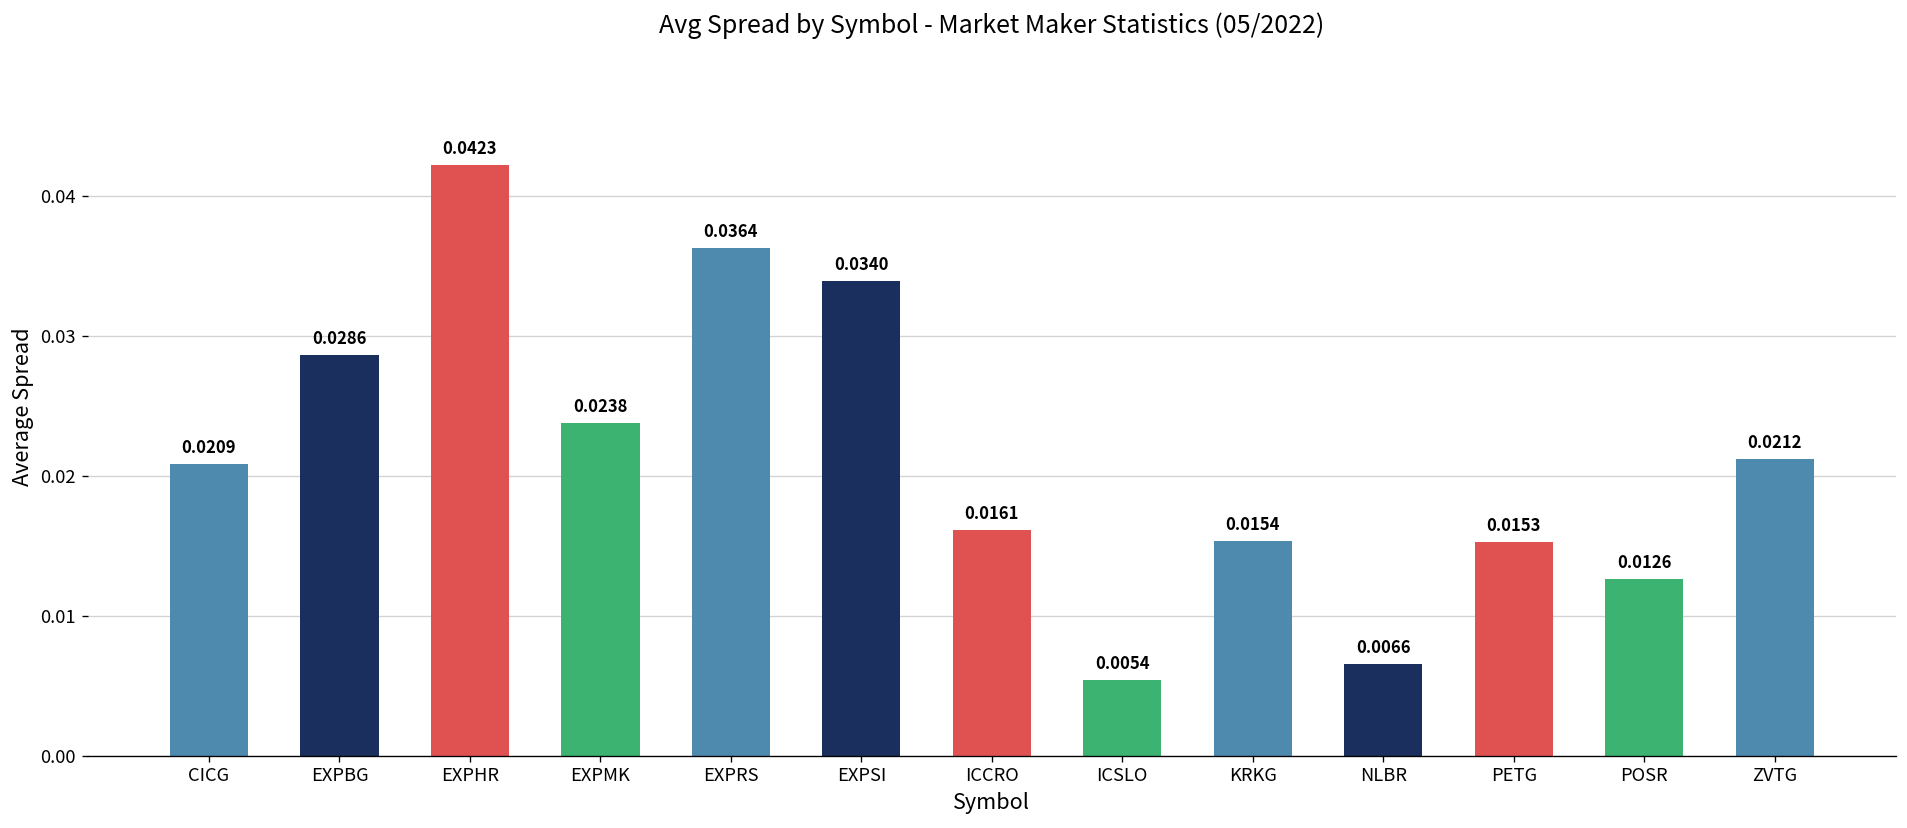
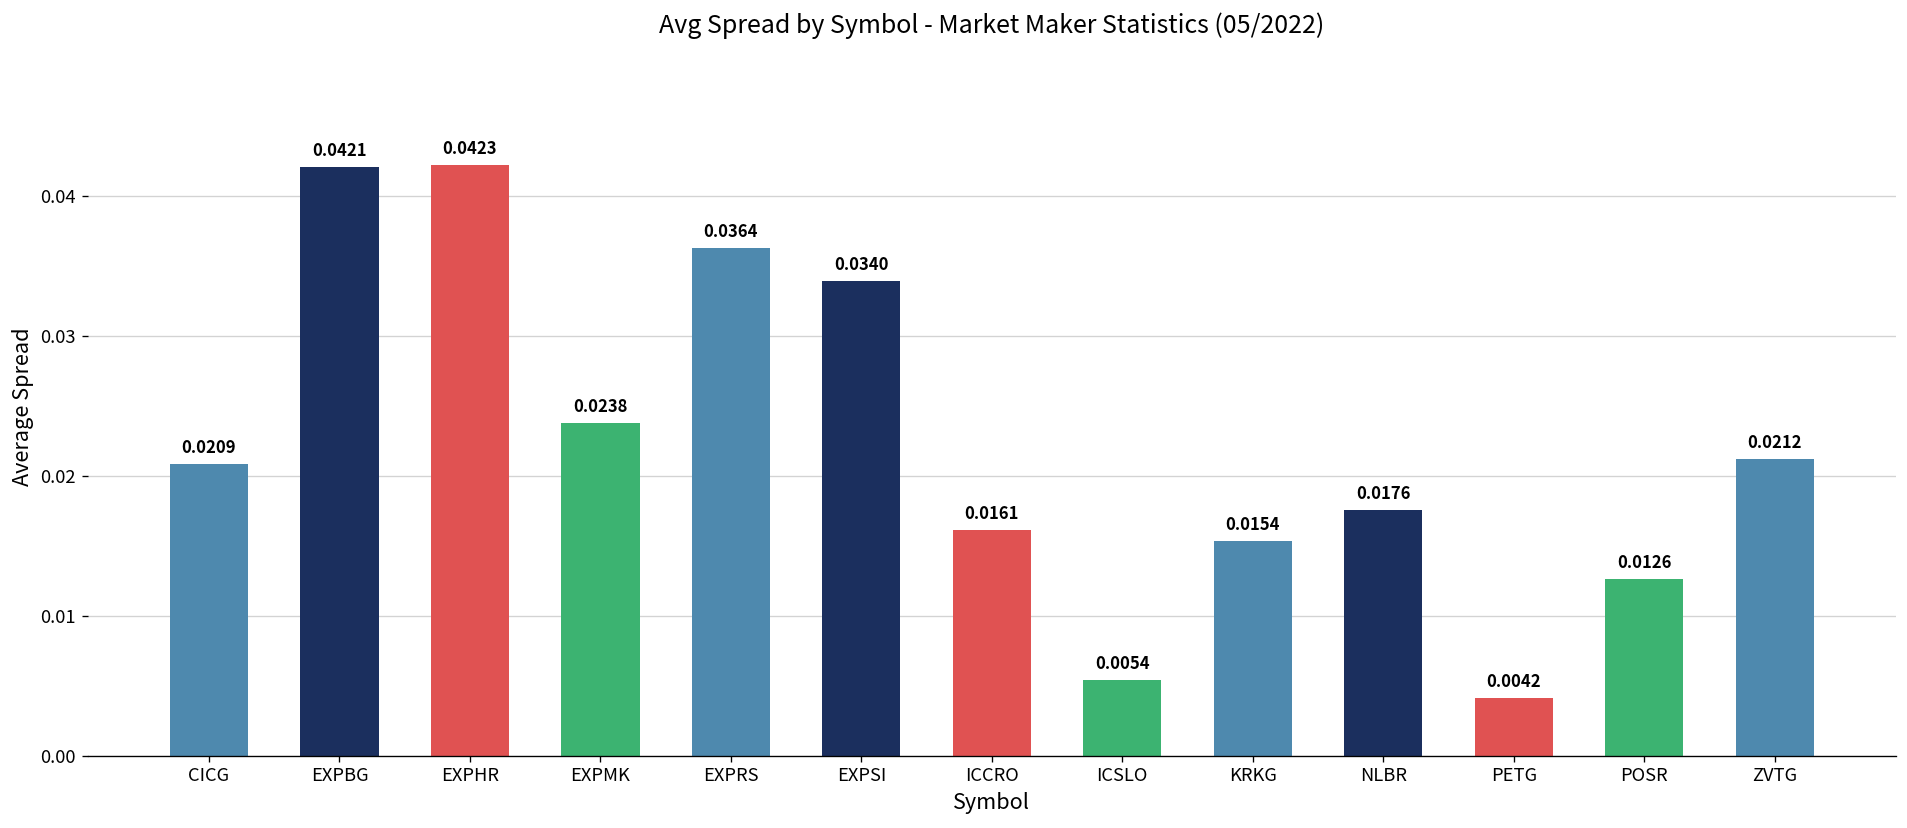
  {
    "CICG": 0.0209,
-   "EXPBG": 0.0286,
+   "EXPBG": 0.0421,
    "EXPHR": 0.0423,
    "EXPMK": 0.0238,
    "EXPRS": 0.0364,
    "EXPSI": 0.0340,
    "ICCRO": 0.0161,
    "ICSLO": 0.0054,
    "KRKG": 0.0154,
-   "NLBR": 0.0066,
-   "PETG": 0.0153,
+   "NLBR": 0.0176,
+   "PETG": 0.0042,
    "POSR": 0.0126,
    "ZVTG": 0.0212
  }
